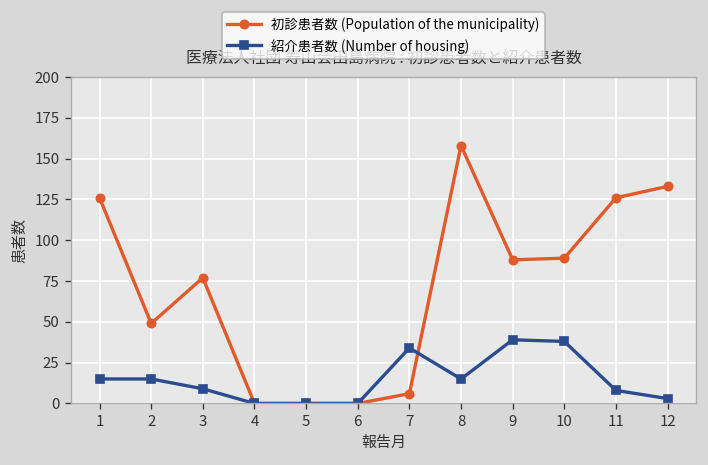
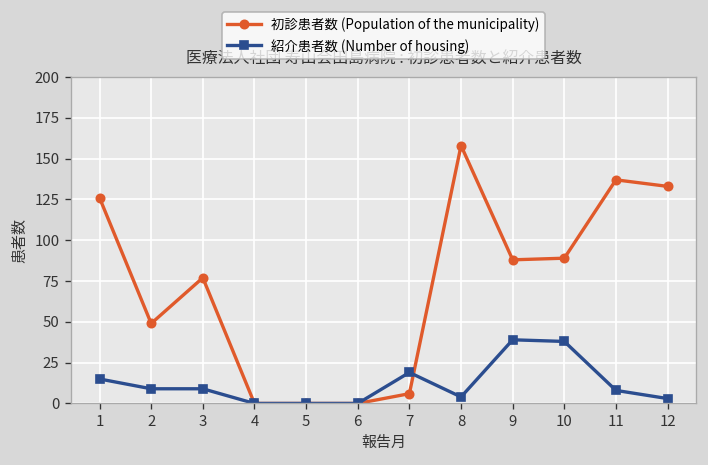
  {
    "初診患者数 (Population of the municipality)": {
      "1": 126,
      "2": 49,
      "3": 77,
      "7": 6,
      "8": 158,
      "9": 88,
      "10": 89,
-     "11": 126,
+     "11": 137,
      "12": 133
    },
    "紹介患者数 (Number of housing)": {
      "1": 15,
-     "2": 15,
+     "2": 9,
      "3": 9,
-     "7": 34,
-     "8": 15,
+     "7": 19,
+     "8": 4,
      "9": 39,
      "10": 38,
      "11": 8,
      "12": 3
    }
  }
